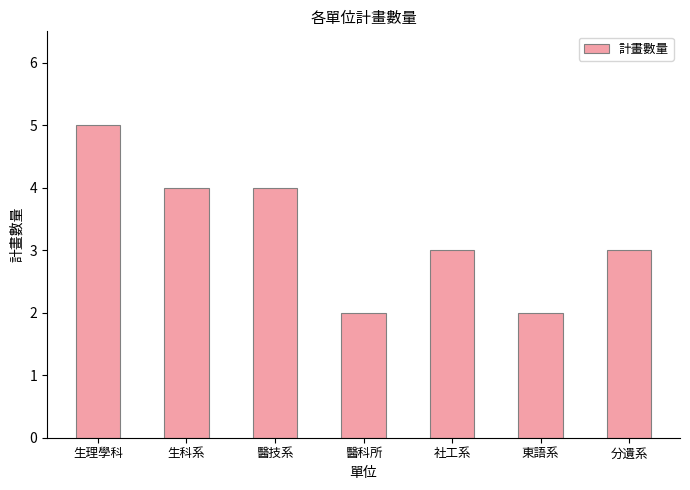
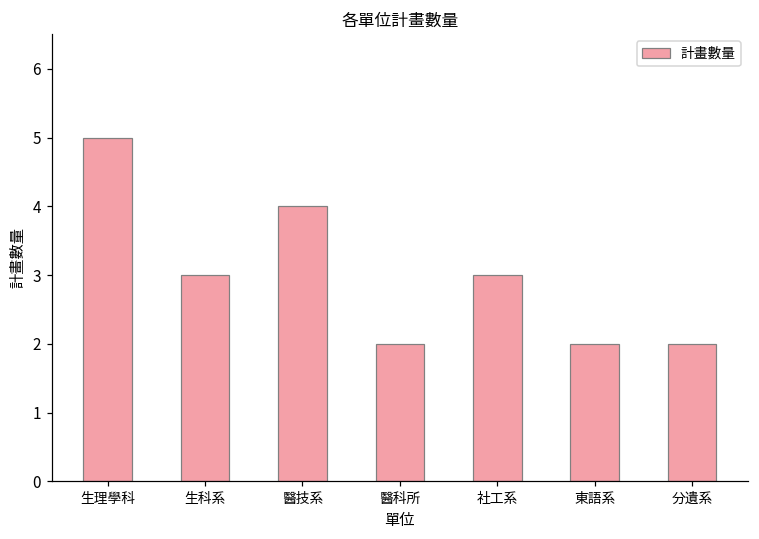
  {
    "生理學科": 5,
-   "生科系": 4,
+   "生科系": 3,
    "醫技系": 4,
    "醫科所": 2,
    "社工系": 3,
    "東語系": 2,
-   "分遺系": 3
+   "分遺系": 2
  }
